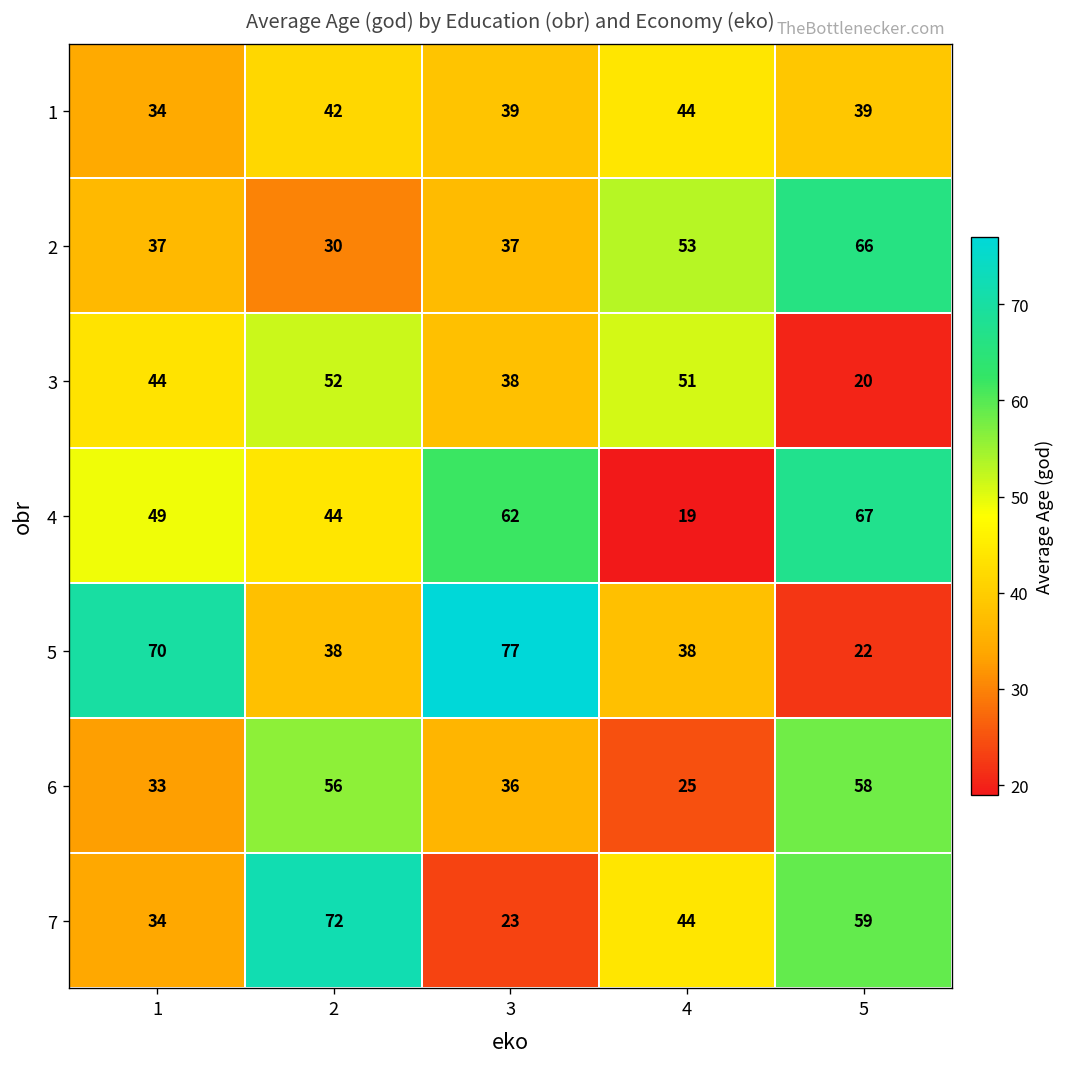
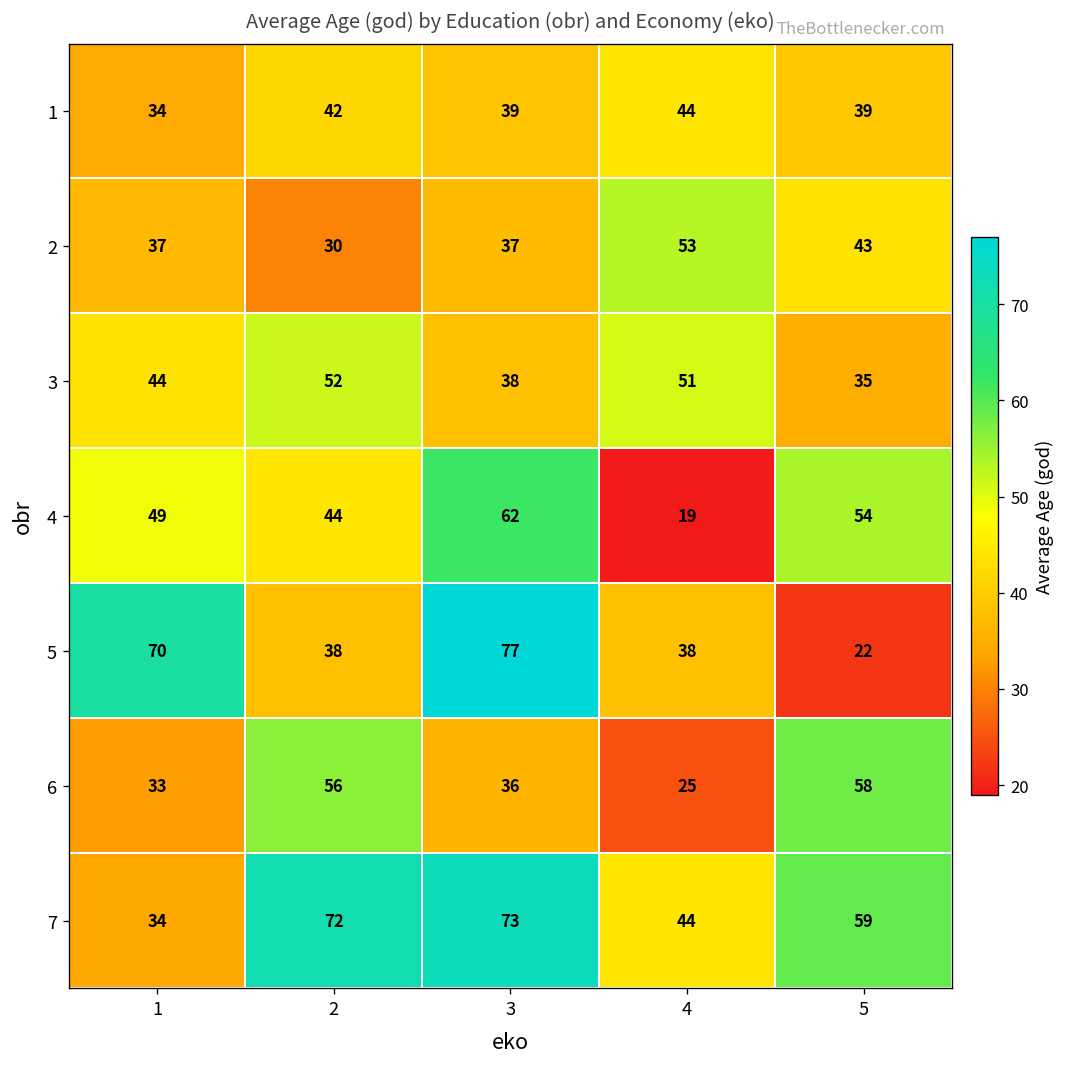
  {
    "1": {
      "1": 34,
      "2": 42,
      "3": 39,
      "4": 44,
      "5": 39
    },
    "2": {
      "1": 37,
      "2": 30,
      "3": 37,
      "4": 53,
-     "5": 66
+     "5": 43
    },
    "3": {
      "1": 44,
      "2": 52,
      "3": 38,
      "4": 51,
-     "5": 20
+     "5": 35
    },
    "4": {
      "1": 49,
      "2": 44,
      "3": 62,
      "4": 19,
-     "5": 67
+     "5": 54
    },
    "5": {
      "1": 70,
      "2": 38,
      "3": 77,
      "4": 38,
      "5": 22
    },
    "6": {
      "1": 33,
      "2": 56,
      "3": 36,
      "4": 25,
      "5": 58
    },
    "7": {
      "1": 34,
      "2": 72,
-     "3": 23,
+     "3": 73,
      "4": 44,
      "5": 59
    }
  }
